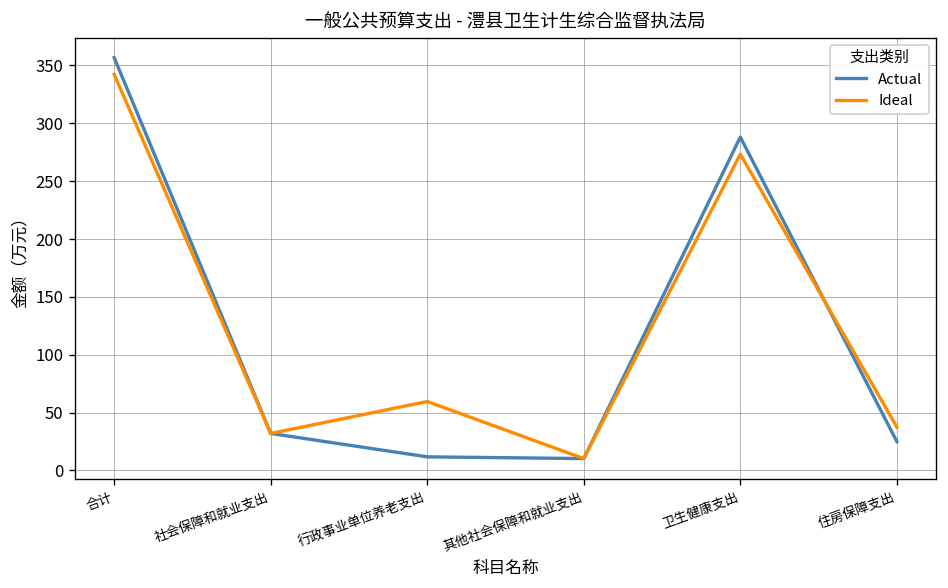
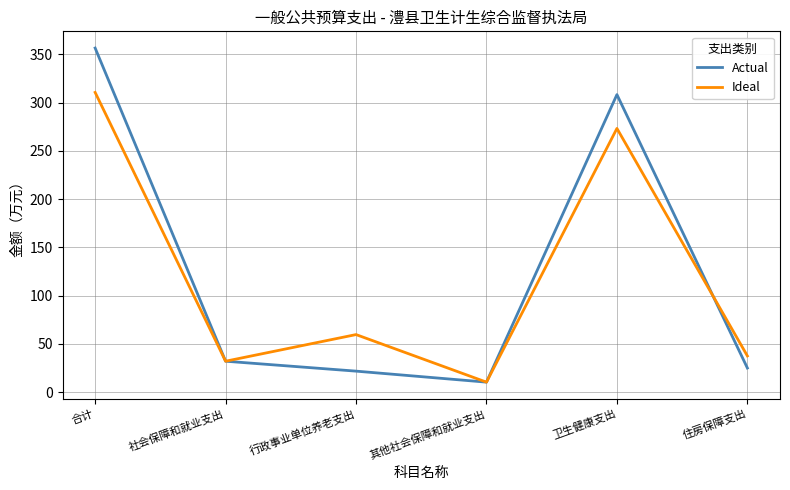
  {
    "Actual": {
      "合计": 360,
-     "行政事业单位养老支出": 10,
-     "卫生健康支出": 290,
+     "行政事业单位养老支出": 20,
+     "卫生健康支出": 310,
      "住房保障支出": 20
    },
    "Ideal": {
-     "合计": 340,
+     "合计": 310,
      "行政事业单位养老支出": 60,
      "卫生健康支出": 270,
      "住房保障支出": 40
    }
  }
